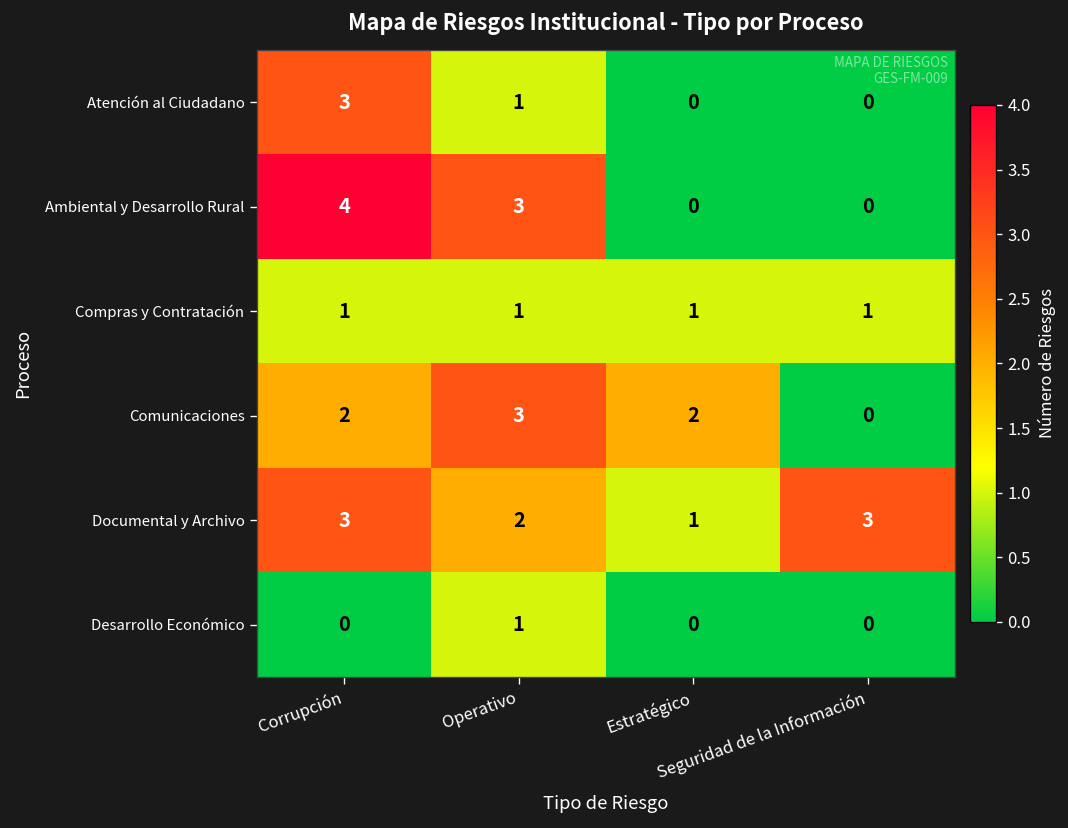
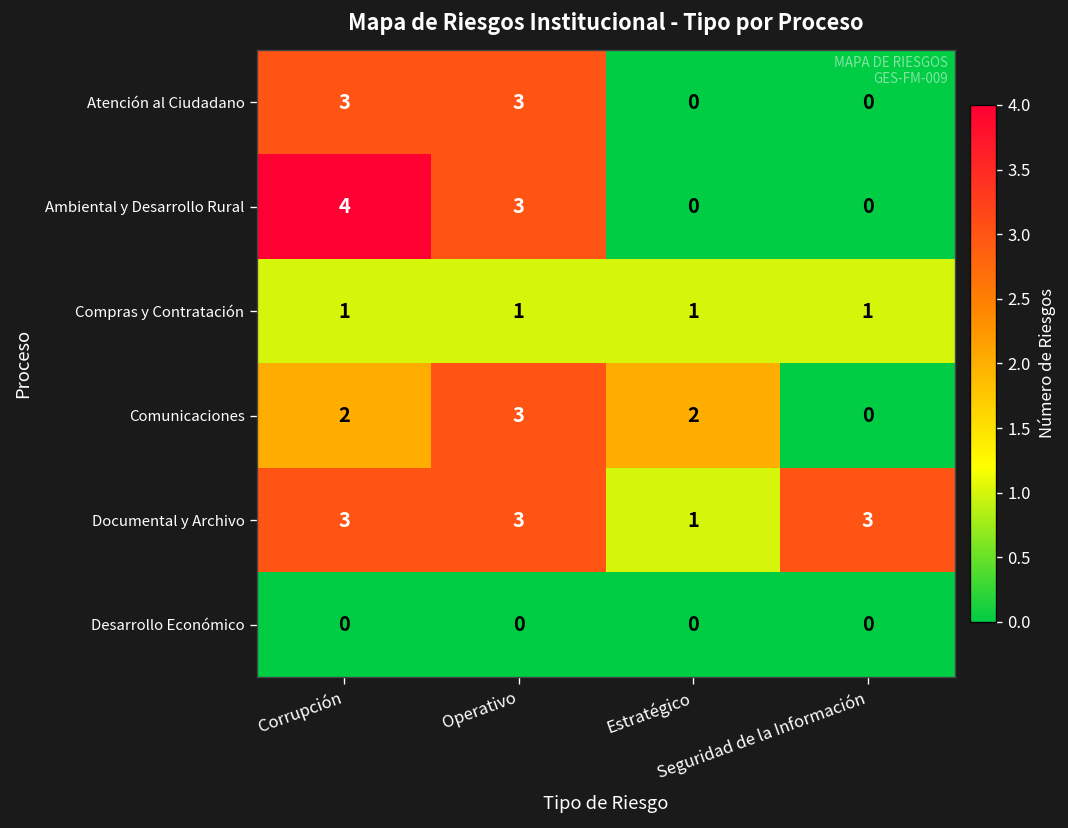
  {
    "Atención al Ciudadano": {
      "Corrupción": 3,
-     "Operativo": 1,
+     "Operativo": 3,
      "Estratégico": 0
    },
    "Ambiental y Desarrollo Rural": {
      "Corrupción": 4,
      "Operativo": 3,
      "Estratégico": 0,
      "Seguridad de la Información": 0
    },
    "Compras y Contratación": {
      "Corrupción": 1,
      "Operativo": 1,
      "Estratégico": 1,
      "Seguridad de la Información": 1
    },
    "Comunicaciones": {
      "Corrupción": 2,
      "Operativo": 3,
      "Estratégico": 2,
      "Seguridad de la Información": 0
    },
    "Documental y Archivo": {
      "Corrupción": 3,
-     "Operativo": 2,
+     "Operativo": 3,
      "Estratégico": 1,
      "Seguridad de la Información": 3
    },
    "Desarrollo Económico": {
      "Corrupción": 0,
-     "Operativo": 1,
+     "Operativo": 0,
      "Estratégico": 0,
      "Seguridad de la Información": 0
    }
  }
